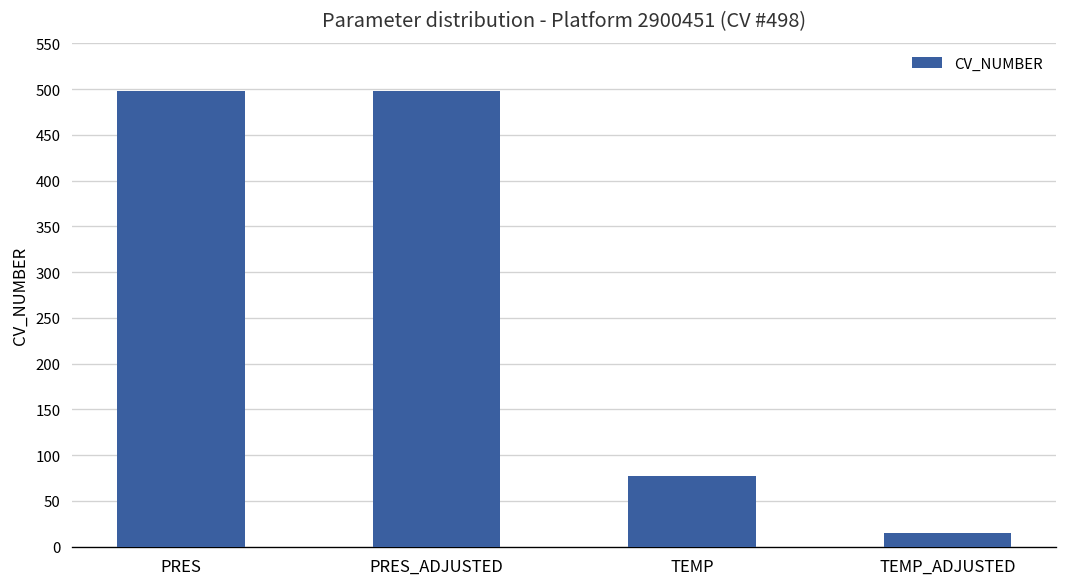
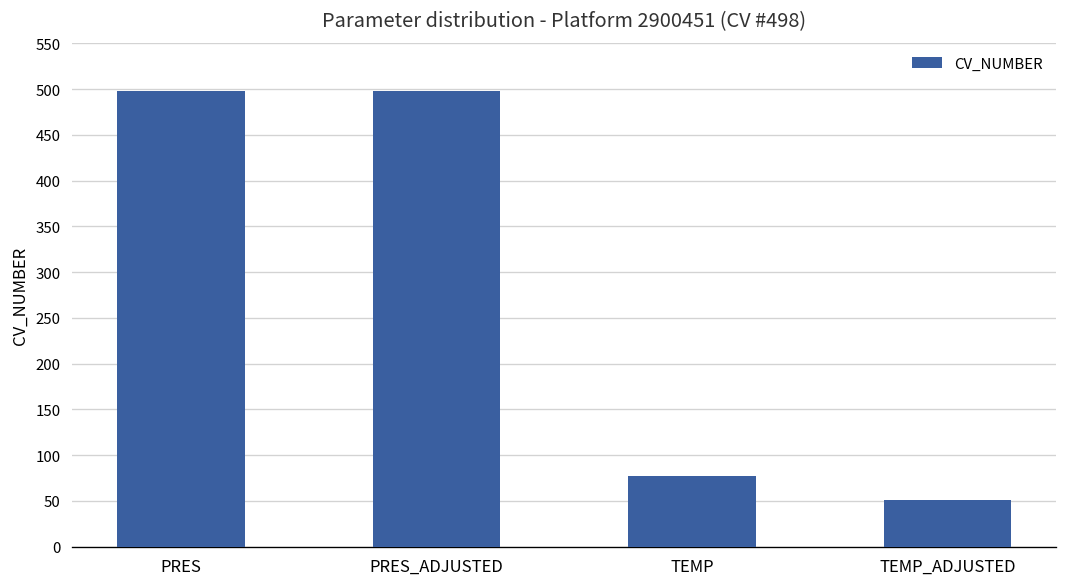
  {
    "PRES": 500,
    "PRES_ADJUSTED": 500,
    "TEMP": 80,
-   "TEMP_ADJUSTED": 10
+   "TEMP_ADJUSTED": 50
  }
